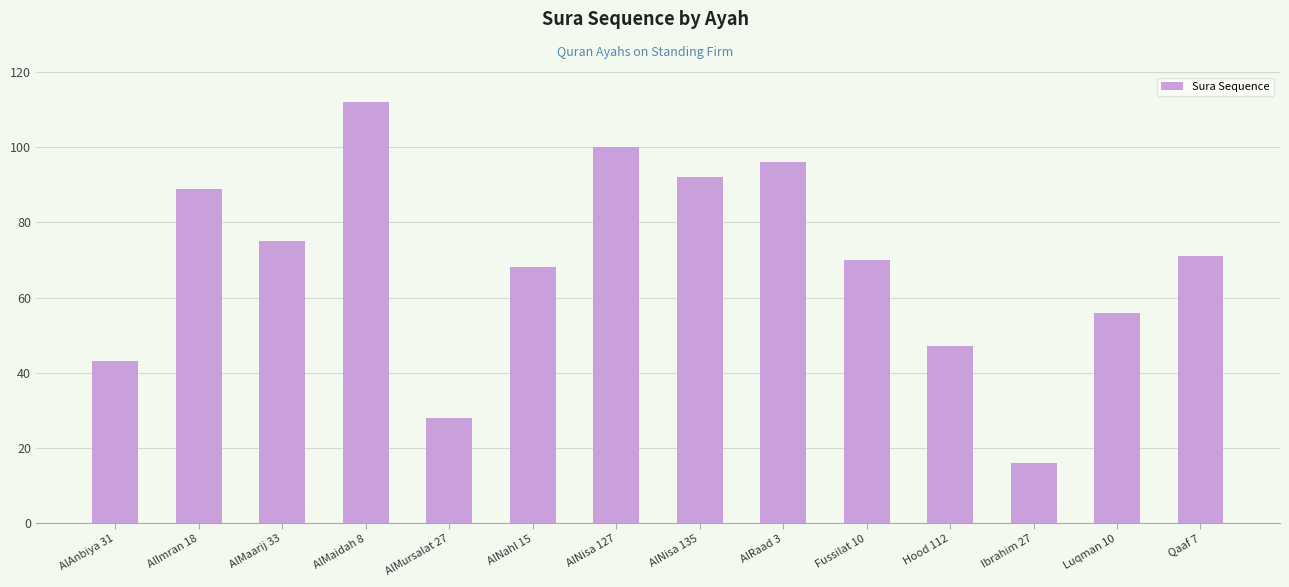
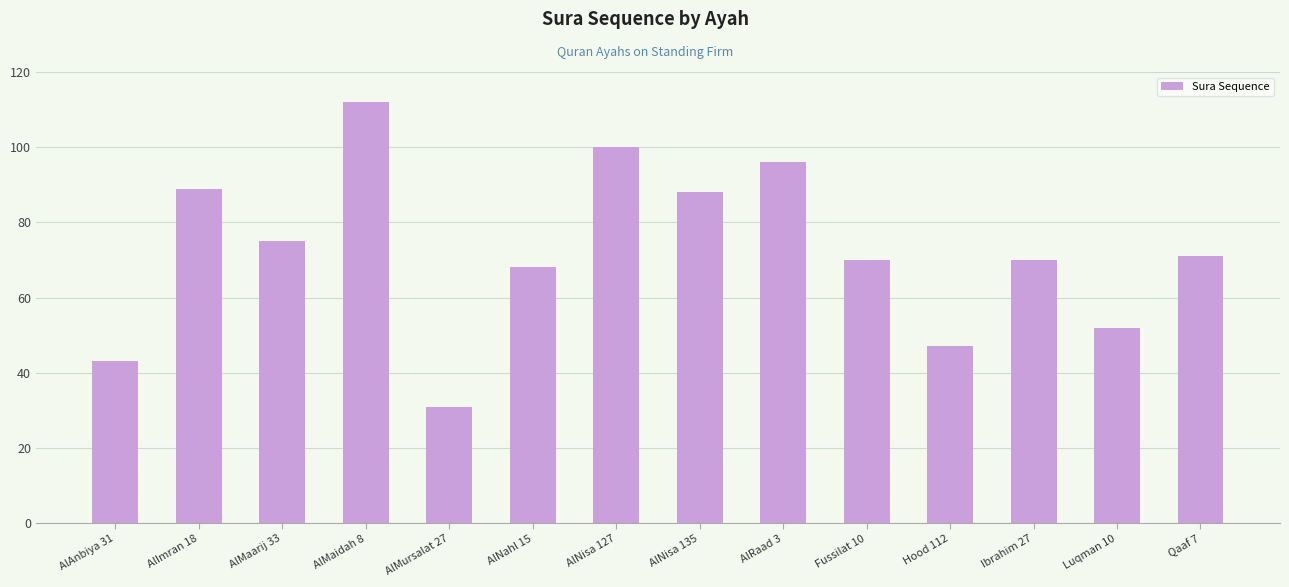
  {
    "AlAnbiya 31": 43,
    "AlImran 18": 89,
    "AlMaarij 33": 75,
    "AlMaidah 8": 112,
-   "AlMursalat 27": 28,
+   "AlMursalat 27": 31,
    "AlNahl 15": 68,
    "AlNisa 127": 100,
-   "AlNisa 135": 92,
+   "AlNisa 135": 88,
    "AlRaad 3": 96,
    "Fussilat 10": 70,
    "Hood 112": 47,
-   "Ibrahim 27": 16,
-   "Luqman 10": 56,
+   "Ibrahim 27": 70,
+   "Luqman 10": 52,
    "Qaaf 7": 71
  }
